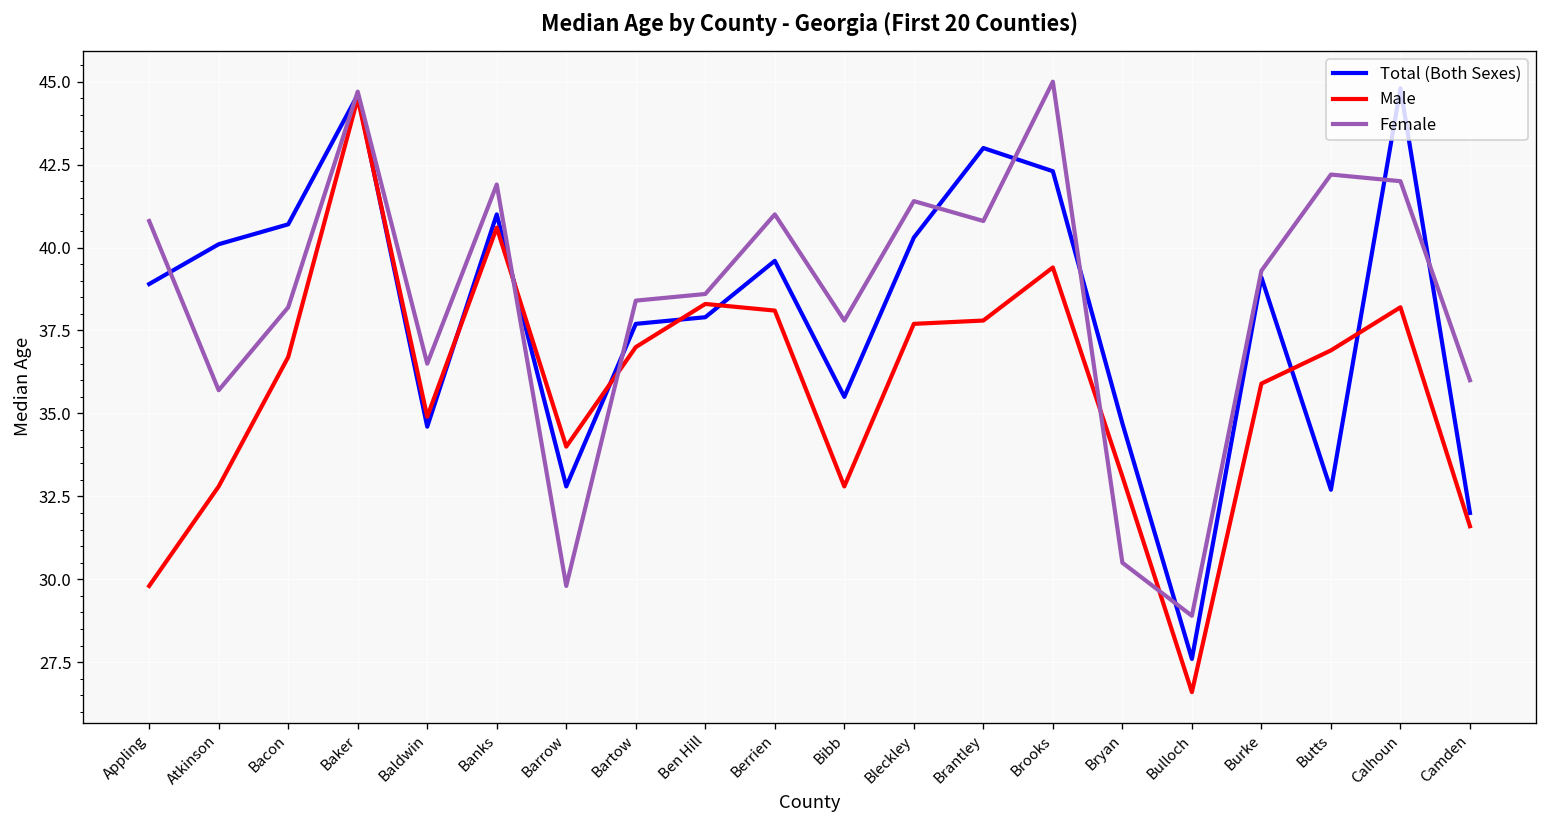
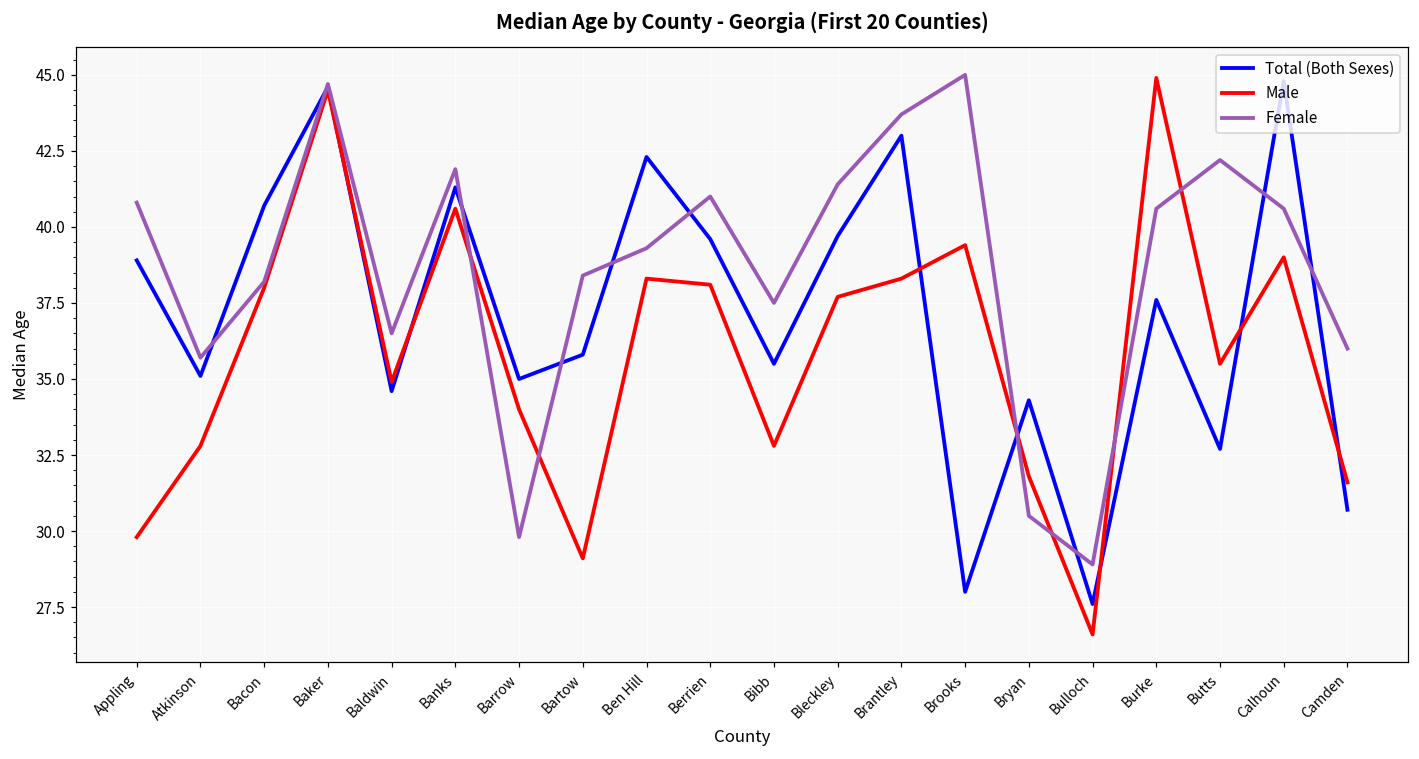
  {
    "Total (Both Sexes)": {
      "Appling": 38.9,
-     "Atkinson": 40.1,
+     "Atkinson": 35.1,
      "Bacon": 40.7,
      "Baker": 44.6,
      "Baldwin": 34.6,
-     "Banks": 41.0,
-     "Barrow": 32.8,
-     "Bartow": 37.7,
-     "Ben Hill": 37.9,
+     "Banks": 41.3,
+     "Barrow": 35.0,
+     "Bartow": 35.8,
+     "Ben Hill": 42.3,
      "Berrien": 39.6,
      "Bibb": 35.5,
-     "Bleckley": 40.3,
+     "Bleckley": 39.7,
      "Brantley": 43.0,
-     "Brooks": 42.3,
-     "Bryan": 34.7,
+     "Brooks": 28.0,
+     "Bryan": 34.3,
      "Bulloch": 27.6,
-     "Burke": 39.1,
+     "Burke": 37.6,
      "Butts": 32.7,
-     "Camden": 32.0
+     "Camden": 30.7
    },
    "Male": {
      "Appling": 29.8,
      "Atkinson": 32.8,
-     "Bacon": 36.7,
+     "Bacon": 38.0,
      "Baker": 44.5,
      "Baldwin": 34.9,
      "Banks": 40.6,
      "Barrow": 34.0,
-     "Bartow": 37.0,
+     "Bartow": 29.1,
      "Ben Hill": 38.3,
      "Berrien": 38.1,
      "Bibb": 32.8,
      "Bleckley": 37.7,
-     "Brantley": 37.8,
+     "Brantley": 38.3,
      "Brooks": 39.4,
-     "Bryan": 33.1,
+     "Bryan": 31.8,
      "Bulloch": 26.6,
-     "Burke": 35.9,
-     "Butts": 36.9,
-     "Calhoun": 38.2,
+     "Burke": 44.9,
+     "Butts": 35.5,
+     "Calhoun": 39.0,
      "Camden": 31.6
    },
    "Female": {
      "Appling": 40.8,
      "Atkinson": 35.7,
      "Bacon": 38.2,
      "Baker": 44.7,
      "Baldwin": 36.5,
      "Banks": 41.9,
      "Barrow": 29.8,
      "Bartow": 38.4,
-     "Ben Hill": 38.6,
+     "Ben Hill": 39.3,
      "Berrien": 41.0,
-     "Bibb": 37.8,
+     "Bibb": 37.5,
      "Bleckley": 41.4,
-     "Brantley": 40.8,
+     "Brantley": 43.7,
      "Brooks": 45.0,
      "Bryan": 30.5,
      "Bulloch": 28.9,
-     "Burke": 39.3,
+     "Burke": 40.6,
      "Butts": 42.2,
-     "Calhoun": 42.0,
+     "Calhoun": 40.6,
      "Camden": 36.0
    }
  }
